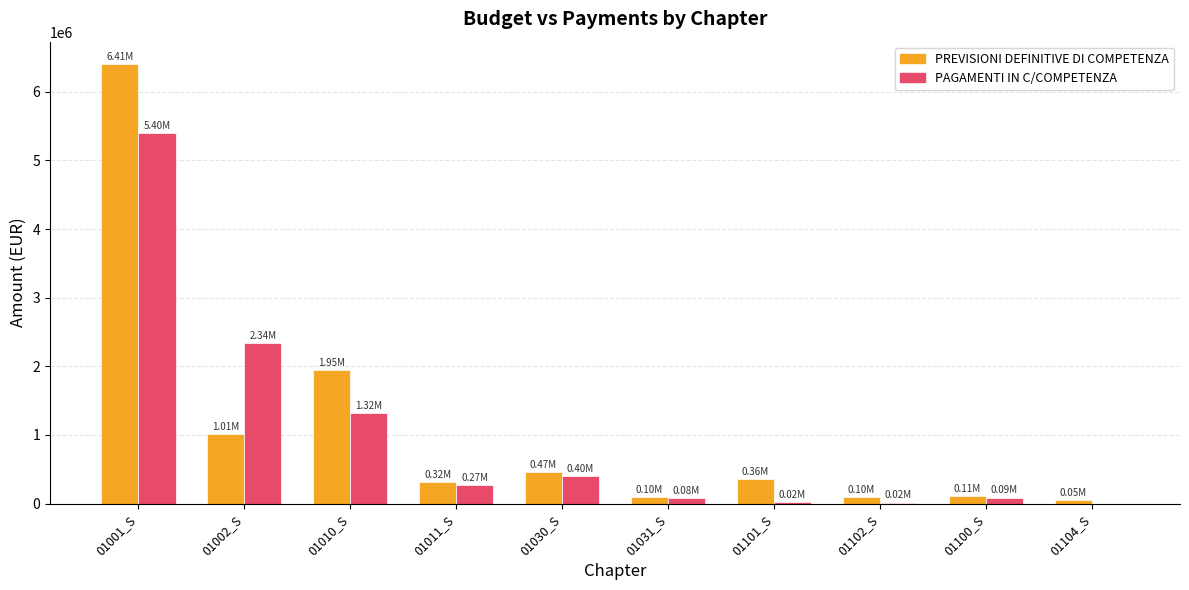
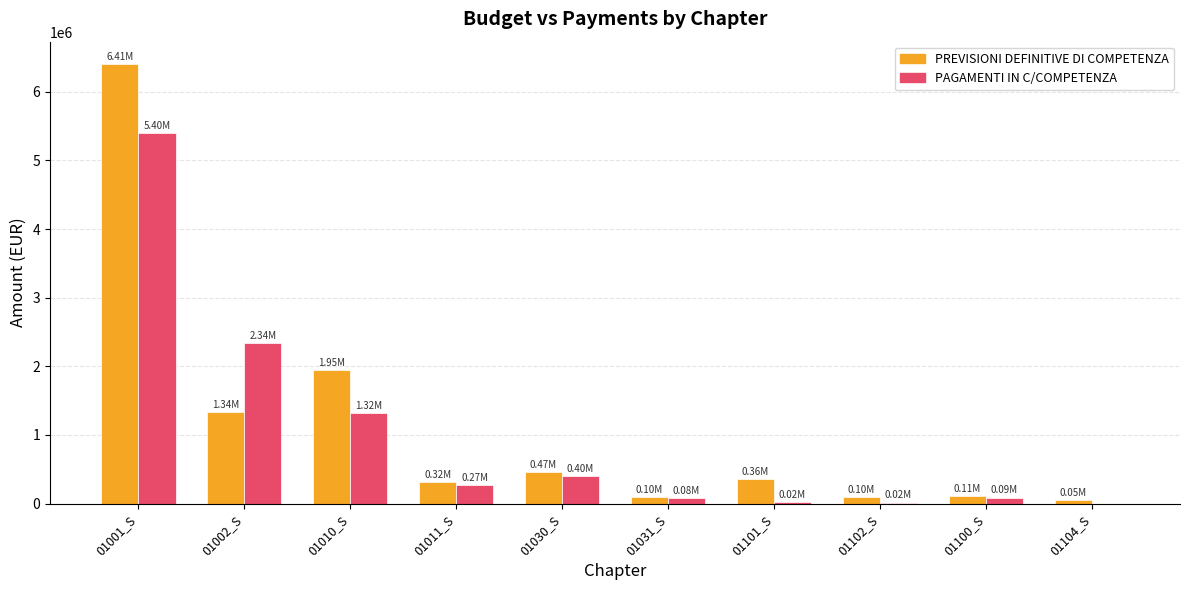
  {
    "PREVISIONI DEFINITIVE DI COMPETENZA": {
      "01001_S": "6.41M",
-     "01002_S": "1.01M",
+     "01002_S": "1.34M",
      "01010_S": "1.95M",
      "01011_S": "0.32M",
      "01030_S": "0.47M",
      "01031_S": "0.10M",
      "01101_S": "0.36M",
      "01102_S": "0.10M",
      "01100_S": "0.11M",
      "01104_S": "0.05M"
    },
    "PAGAMENTI IN C/COMPETENZA": {
      "01001_S": "5.40M",
      "01002_S": "2.34M",
      "01010_S": "1.32M",
      "01011_S": "0.27M",
      "01030_S": "0.40M",
      "01031_S": "0.08M",
      "01101_S": "0.02M",
      "01102_S": "0.02M",
      "01100_S": "0.09M"
    }
  }
